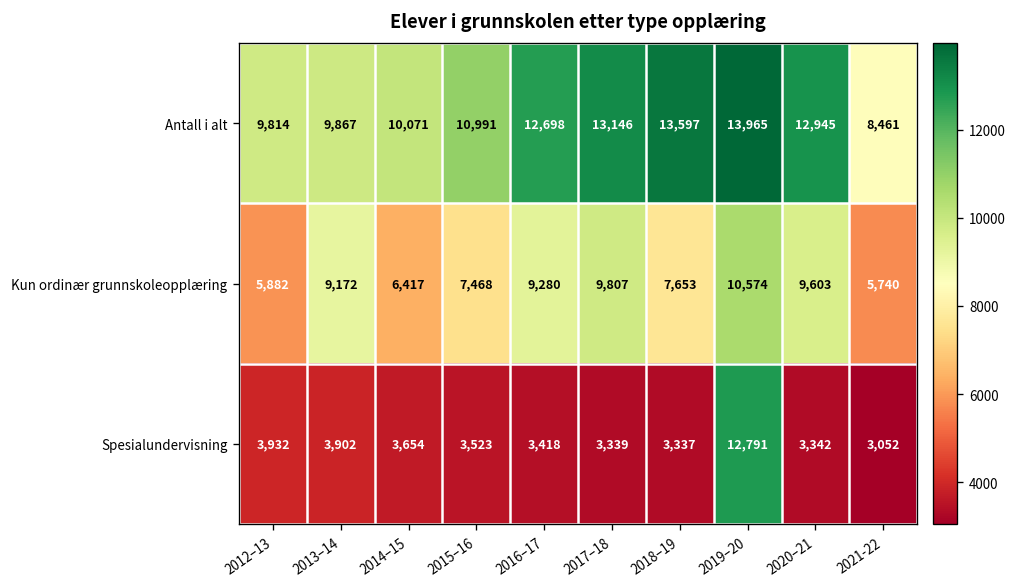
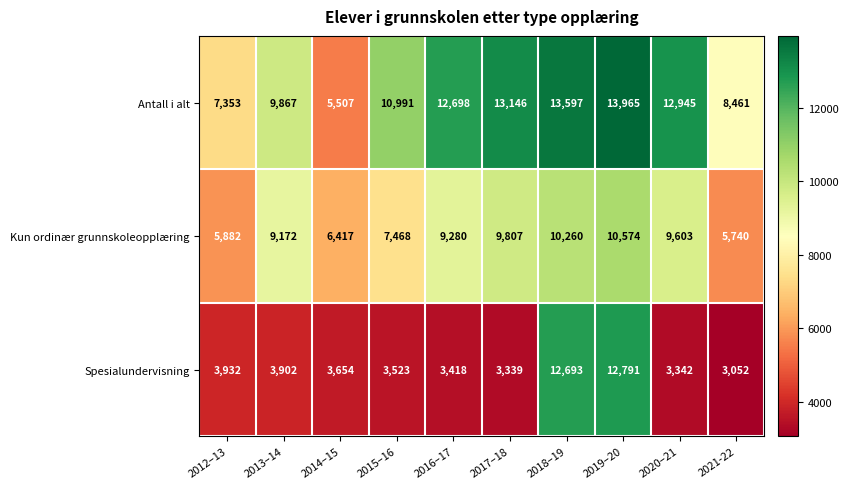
  {
    "Antall i alt": {
-     "2012–13": "9,814",
+     "2012–13": "7,353",
      "2013–14": "9,867",
-     "2014–15": "10,071",
+     "2014–15": "5,507",
      "2015–16": "10,991",
      "2016–17": "12,698",
      "2017–18": "13,146",
      "2018–19": "13,597",
      "2019–20": "13,965",
      "2020–21": "12,945",
      "2021-22": "8,461"
    },
    "Kun ordinær grunnskoleopplæring": {
      "2012–13": "5,882",
      "2013–14": "9,172",
      "2014–15": "6,417",
      "2015–16": "7,468",
      "2016–17": "9,280",
      "2017–18": "9,807",
-     "2018–19": "7,653",
+     "2018–19": "10,260",
      "2019–20": "10,574",
      "2020–21": "9,603",
      "2021-22": "5,740"
    },
    "Spesialundervisning": {
      "2012–13": "3,932",
      "2013–14": "3,902",
      "2014–15": "3,654",
      "2015–16": "3,523",
      "2016–17": "3,418",
      "2017–18": "3,339",
-     "2018–19": "3,337",
+     "2018–19": "12,693",
      "2019–20": "12,791",
      "2020–21": "3,342",
      "2021-22": "3,052"
    }
  }
